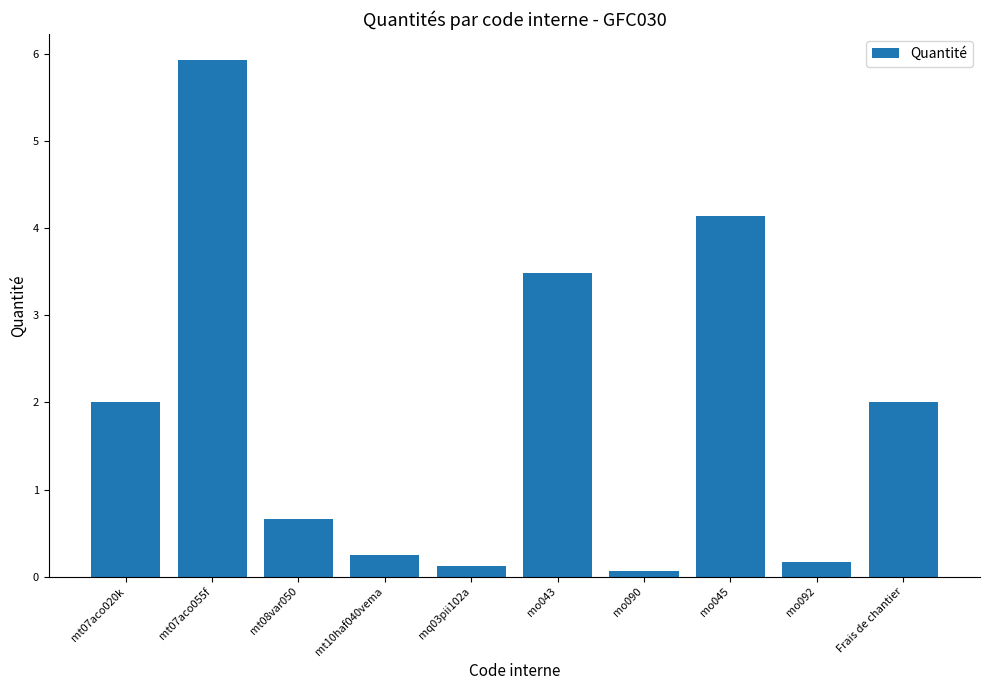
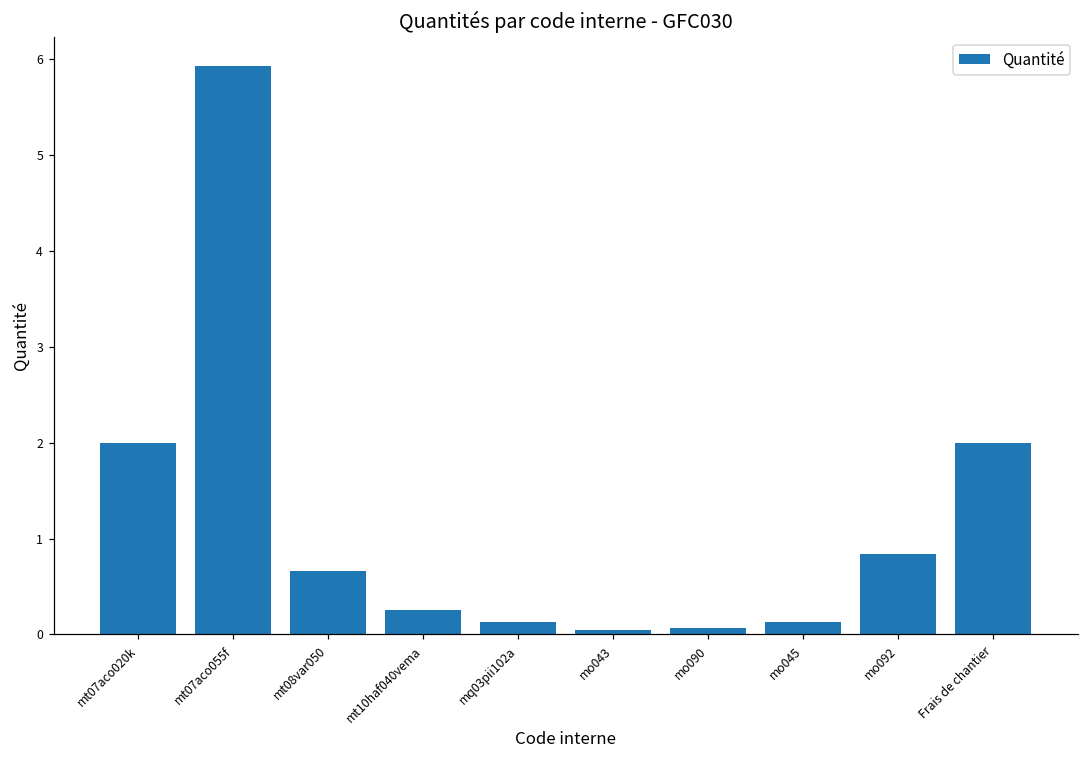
  {
    "mt07aco020k": 2.0,
    "mt07aco055f": 5.9,
    "mt08var050": 0.7,
    "mt10haf040vema": 0.3,
    "mq03pii102a": 0.1,
-   "mo043": 3.5,
+   "mo043": 0.0,
    "mo090": 0.1,
-   "mo045": 4.1,
-   "mo092": 0.2,
+   "mo045": 0.1,
+   "mo092": 0.8,
    "Frais de chantier": 2.0
  }
